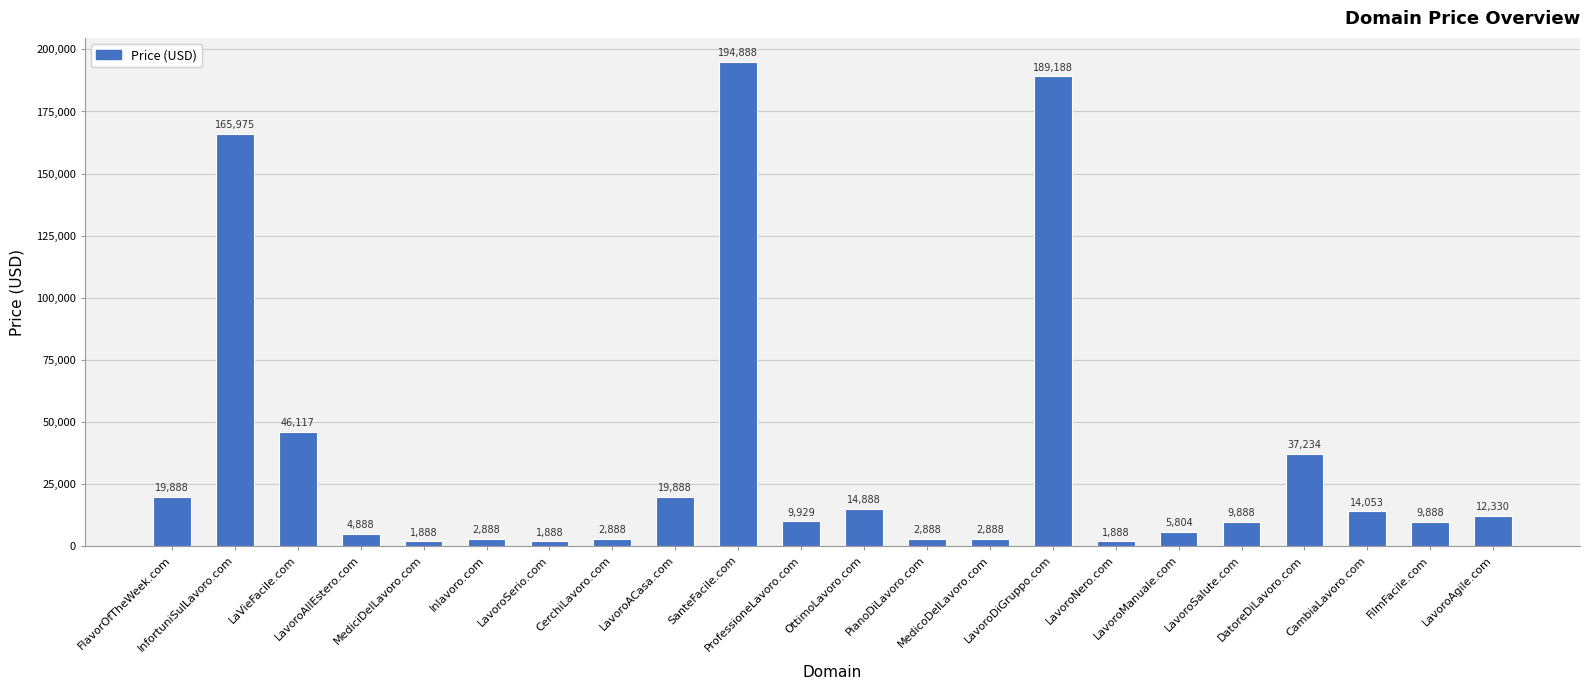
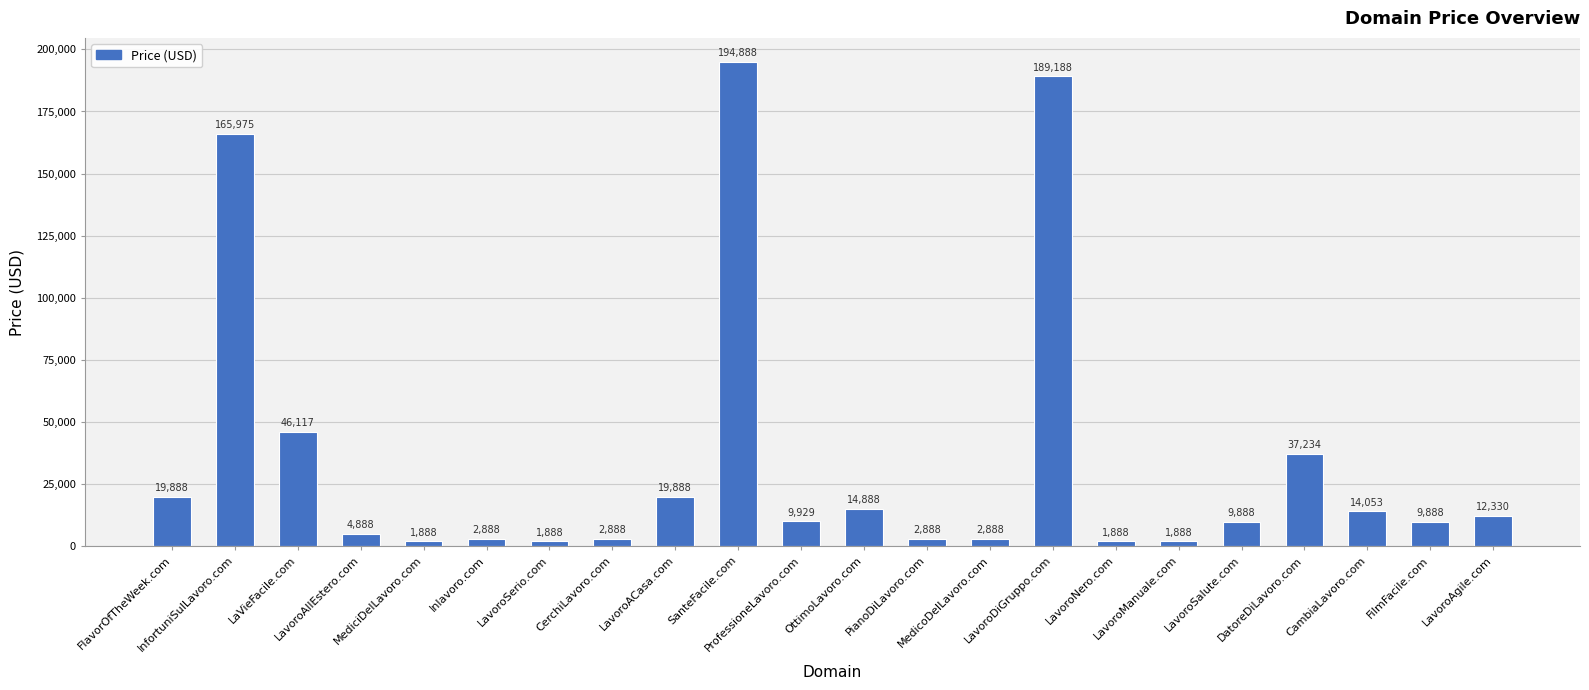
  {
    "FlavorOfTheWeek.com": "19,888",
    "InfortuniSulLavoro.com": "165,975",
    "LaVieFacile.com": "46,117",
    "LavoroAllEstero.com": "4,888",
    "MediciDelLavoro.com": "1,888",
    "Inlavoro.com": "2,888",
    "LavoroSerio.com": "1,888",
    "CerchiLavoro.com": "2,888",
    "LavoroACasa.com": "19,888",
    "SanteFacile.com": "194,888",
    "ProfessioneLavoro.com": "9,929",
    "OttimoLavoro.com": "14,888",
    "PianoDiLavoro.com": "2,888",
    "MedicoDelLavoro.com": "2,888",
    "LavoroDiGruppo.com": "189,188",
    "LavoroNero.com": "1,888",
-   "LavoroManuale.com": "5,804",
+   "LavoroManuale.com": "1,888",
    "LavoroSalute.com": "9,888",
    "DatoreDiLavoro.com": "37,234",
    "CambiaLavoro.com": "14,053",
    "FilmFacile.com": "9,888",
    "LavoroAgile.com": "12,330"
  }
